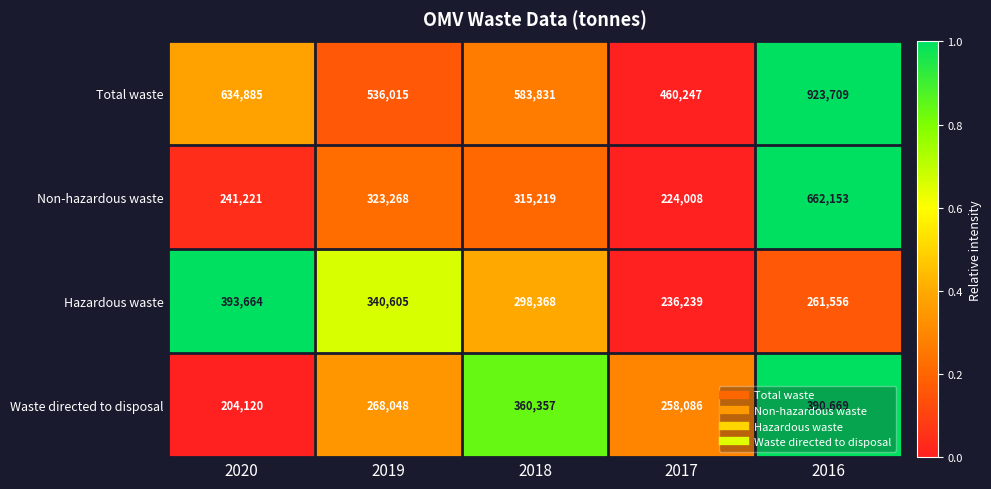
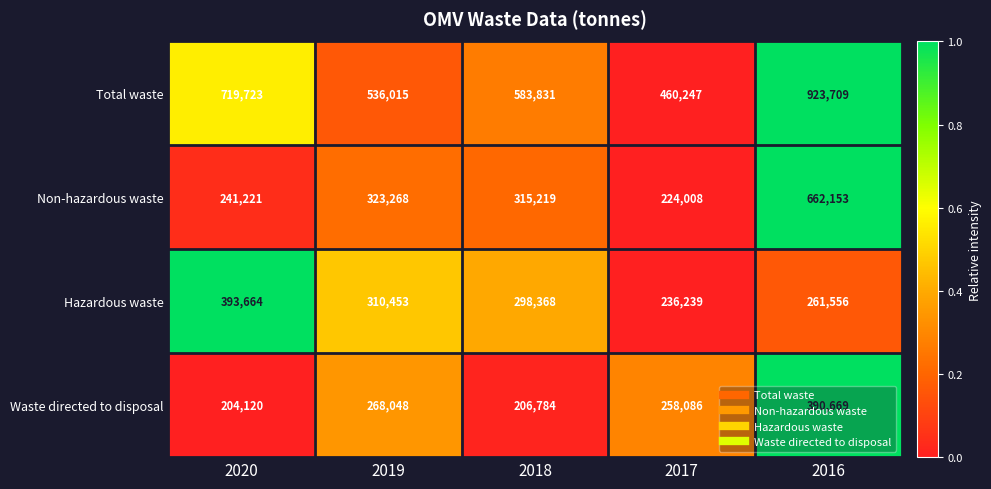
  {
    "Total waste": {
-     "2020": "634,885",
+     "2020": "719,723",
      "2019": "536,015",
      "2018": "583,831",
      "2017": "460,247",
      "2016": "923,709"
    },
    "Non-hazardous waste": {
      "2020": "241,221",
      "2019": "323,268",
      "2018": "315,219",
      "2017": "224,008",
      "2016": "662,153"
    },
    "Hazardous waste": {
      "2020": "393,664",
-     "2019": "340,605",
+     "2019": "310,453",
      "2018": "298,368",
      "2017": "236,239",
      "2016": "261,556"
    },
    "Waste directed to disposal": {
      "2020": "204,120",
      "2019": "268,048",
-     "2018": "360,357",
+     "2018": "206,784",
      "2017": "258,086"
    }
  }
